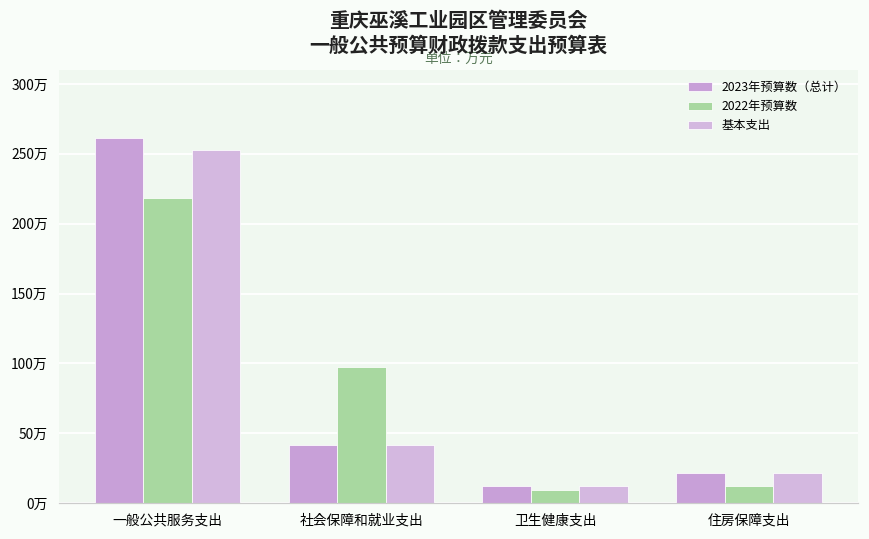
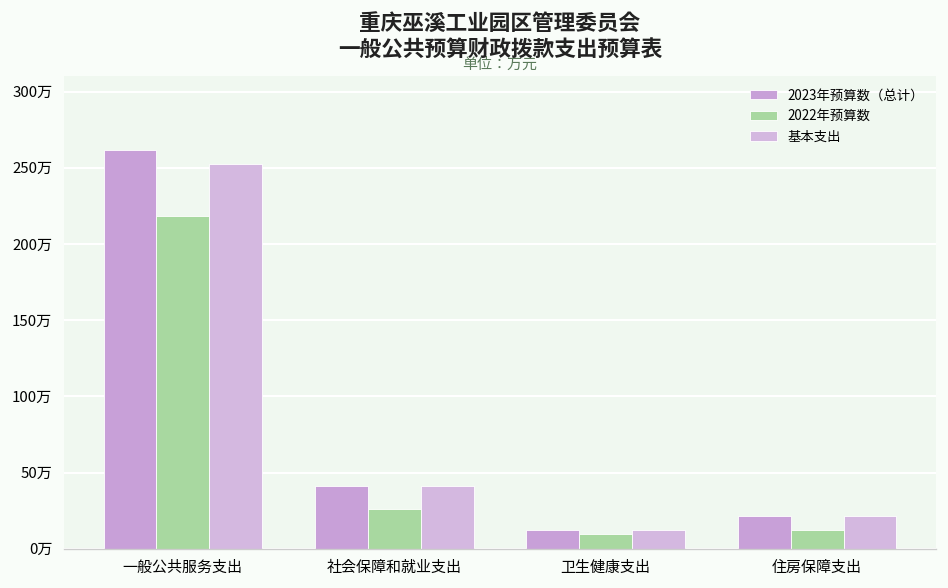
  {
    "2022年预算数": {
      "一般公共服务支出": "218万",
-     "社会保障和就业支出": "97万",
+     "社会保障和就业支出": "26万",
      "卫生健康支出": "9万",
      "住房保障支出": "12万"
    }
  }
